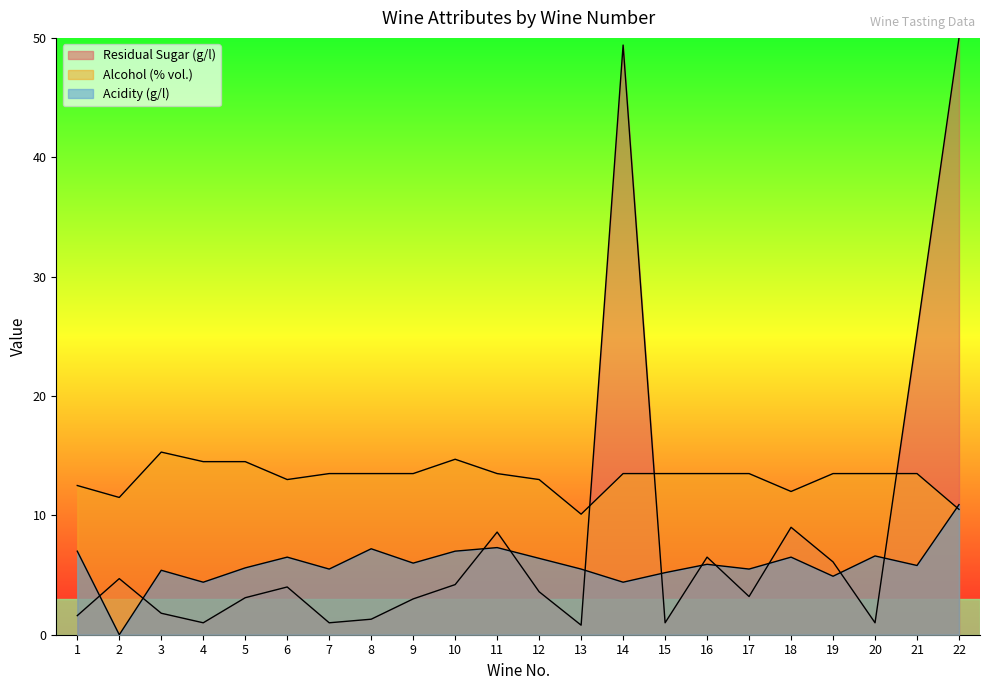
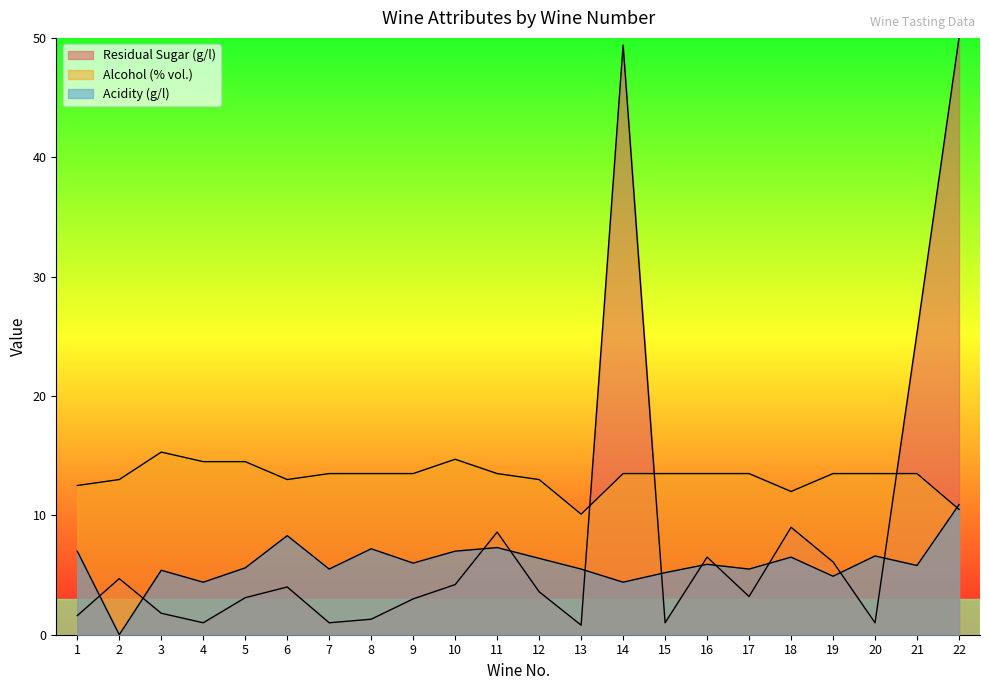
  {
    "Residual Sugar (g/l)": {
      "2": 4.7,
      "5": 3.1,
      "6": 4.0,
      "10": 4.2,
      "11": 8.6,
      "12": 3.6,
      "14": 49.4,
      "16": 6.5,
      "17": 3.2,
      "18": 9.0,
      "19": 6.1,
      "21": 25.3,
      "22": 50.0
    },
    "Alcohol (% vol.)": {
      "1": 12.5,
-     "2": 11.5,
+     "2": 13.0,
      "3": 15.3,
      "4": 14.5,
      "5": 14.5,
      "6": 13.0,
      "7": 13.5,
      "8": 13.5,
      "9": 13.5,
      "10": 14.7,
      "11": 13.5,
      "12": 13.0,
      "13": 10.1,
      "14": 13.5,
      "15": 13.5,
      "16": 13.5,
      "17": 13.5,
      "18": 12.0,
      "19": 13.5,
      "20": 13.5,
      "21": 13.5,
      "22": 10.5
    },
    "Acidity (g/l)": {
      "1": 7.0,
      "3": 5.4,
      "4": 4.4,
      "5": 5.6,
-     "6": 6.5,
+     "6": 8.3,
      "7": 5.5,
      "8": 7.2,
      "9": 6.0,
      "10": 7.0,
      "11": 7.3,
      "12": 6.4,
      "13": 5.5,
      "14": 4.4,
      "15": 5.2,
      "16": 5.9,
      "17": 5.5,
      "18": 6.5,
      "19": 4.9,
      "20": 6.6,
      "21": 5.8,
      "22": 10.9
    }
  }
